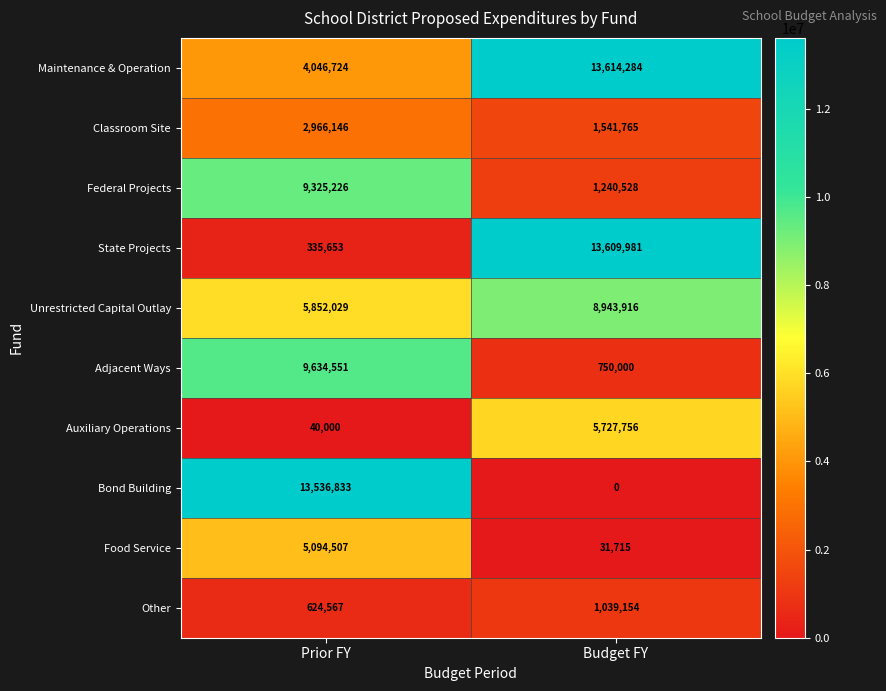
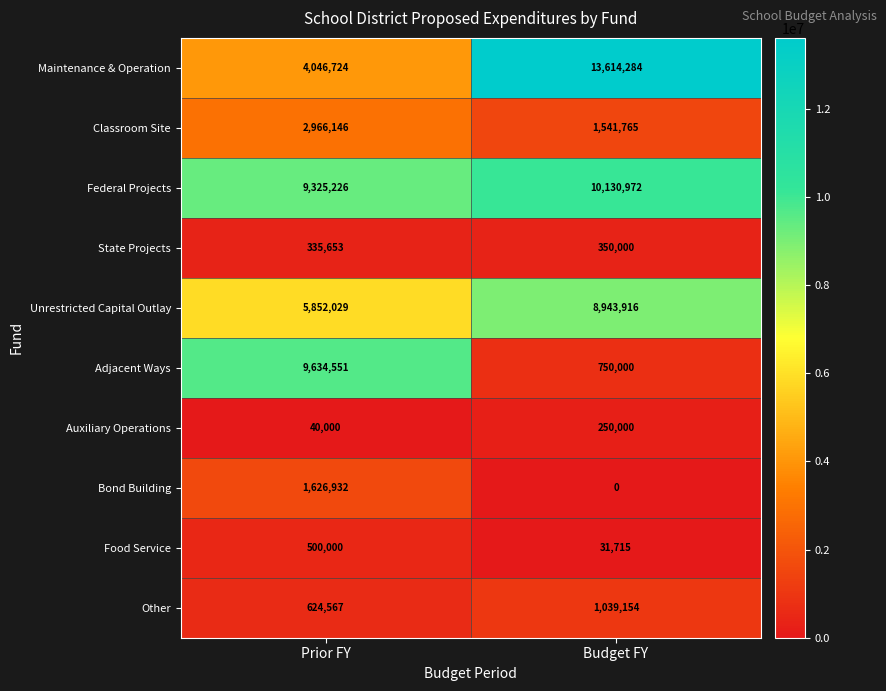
  {
    "Maintenance & Operation": {
      "Prior FY": "4,046,724",
      "Budget FY": "13,614,284"
    },
    "Classroom Site": {
      "Prior FY": "2,966,146",
      "Budget FY": "1,541,765"
    },
    "Federal Projects": {
      "Prior FY": "9,325,226",
-     "Budget FY": "1,240,528"
+     "Budget FY": "10,130,972"
    },
    "State Projects": {
      "Prior FY": "335,653",
-     "Budget FY": "13,609,981"
+     "Budget FY": "350,000"
    },
    "Unrestricted Capital Outlay": {
      "Prior FY": "5,852,029",
      "Budget FY": "8,943,916"
    },
    "Adjacent Ways": {
      "Prior FY": "9,634,551",
      "Budget FY": "750,000"
    },
    "Auxiliary Operations": {
      "Prior FY": "40,000",
-     "Budget FY": "5,727,756"
+     "Budget FY": "250,000"
    },
    "Bond Building": {
-     "Prior FY": "13,536,833",
+     "Prior FY": "1,626,932",
      "Budget FY": "0"
    },
    "Food Service": {
-     "Prior FY": "5,094,507",
+     "Prior FY": "500,000",
      "Budget FY": "31,715"
    },
    "Other": {
      "Prior FY": "624,567",
      "Budget FY": "1,039,154"
    }
  }
